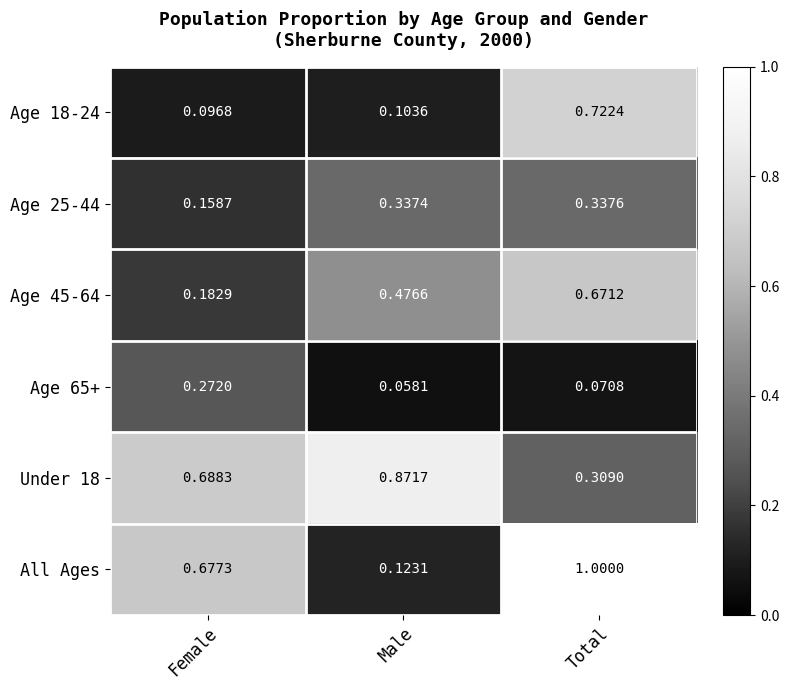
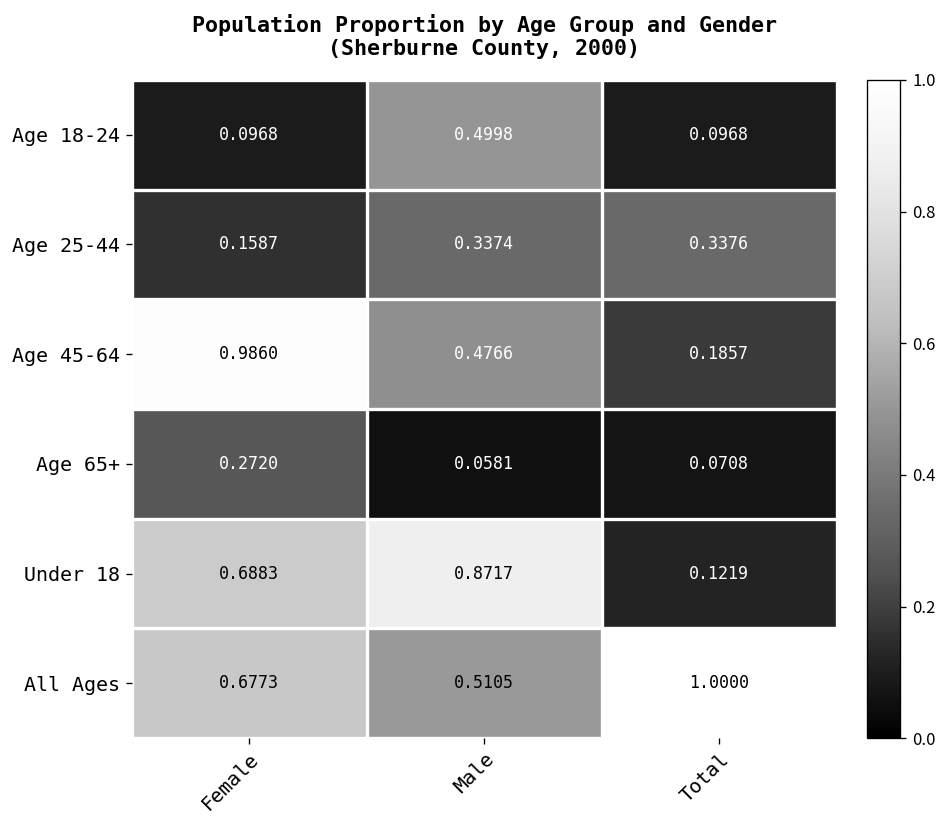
  {
    "Age 18-24": {
      "Female": 0.0968,
-     "Male": 0.1036,
-     "Total": 0.7224
+     "Male": 0.4998,
+     "Total": 0.0968
    },
    "Age 25-44": {
      "Female": 0.1587,
      "Male": 0.3374,
      "Total": 0.3376
    },
    "Age 45-64": {
-     "Female": 0.1829,
+     "Female": 0.9860,
      "Male": 0.4766,
-     "Total": 0.6712
+     "Total": 0.1857
    },
    "Age 65+": {
      "Female": 0.2720,
      "Male": 0.0581,
      "Total": 0.0708
    },
    "Under 18": {
      "Female": 0.6883,
      "Male": 0.8717,
-     "Total": 0.3090
+     "Total": 0.1219
    },
    "All Ages": {
      "Female": 0.6773,
-     "Male": 0.1231,
+     "Male": 0.5105,
      "Total": 1.0000
    }
  }
